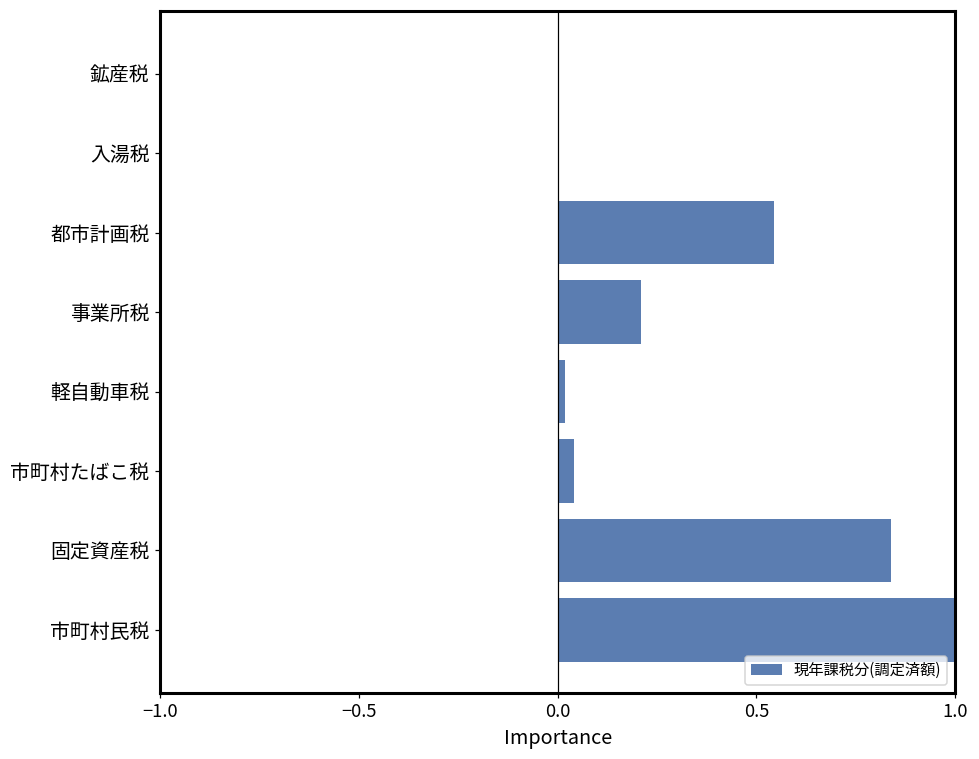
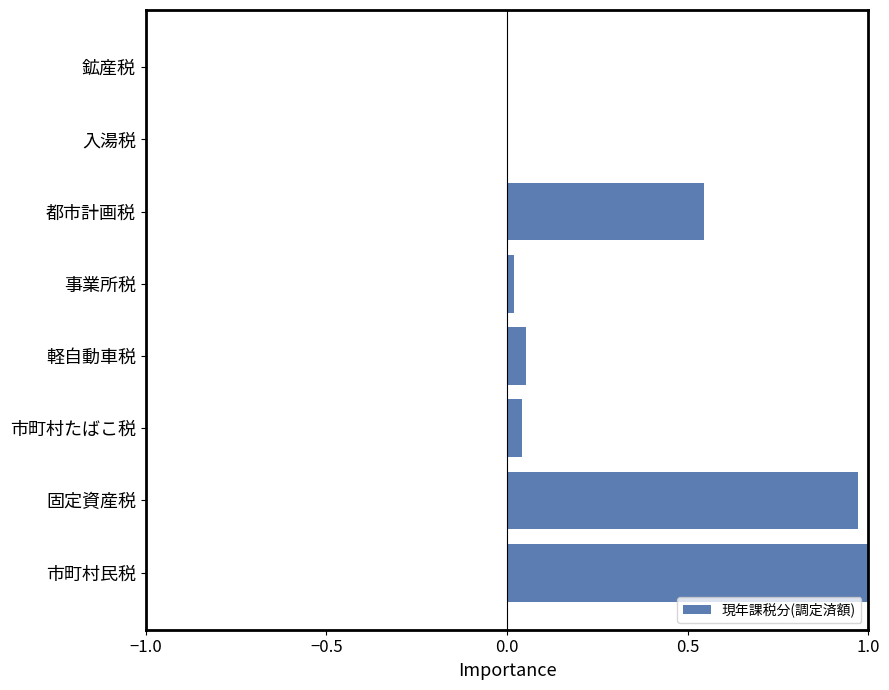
  {
    "都市計画税": 0.55,
-   "事業所税": 0.21,
-   "軽自動車税": 0.02,
+   "事業所税": 0.02,
+   "軽自動車税": 0.05,
    "市町村たばこ税": 0.04,
-   "固定資産税": 0.84,
+   "固定資産税": 0.97,
    "市町村民税": 1.00
  }
